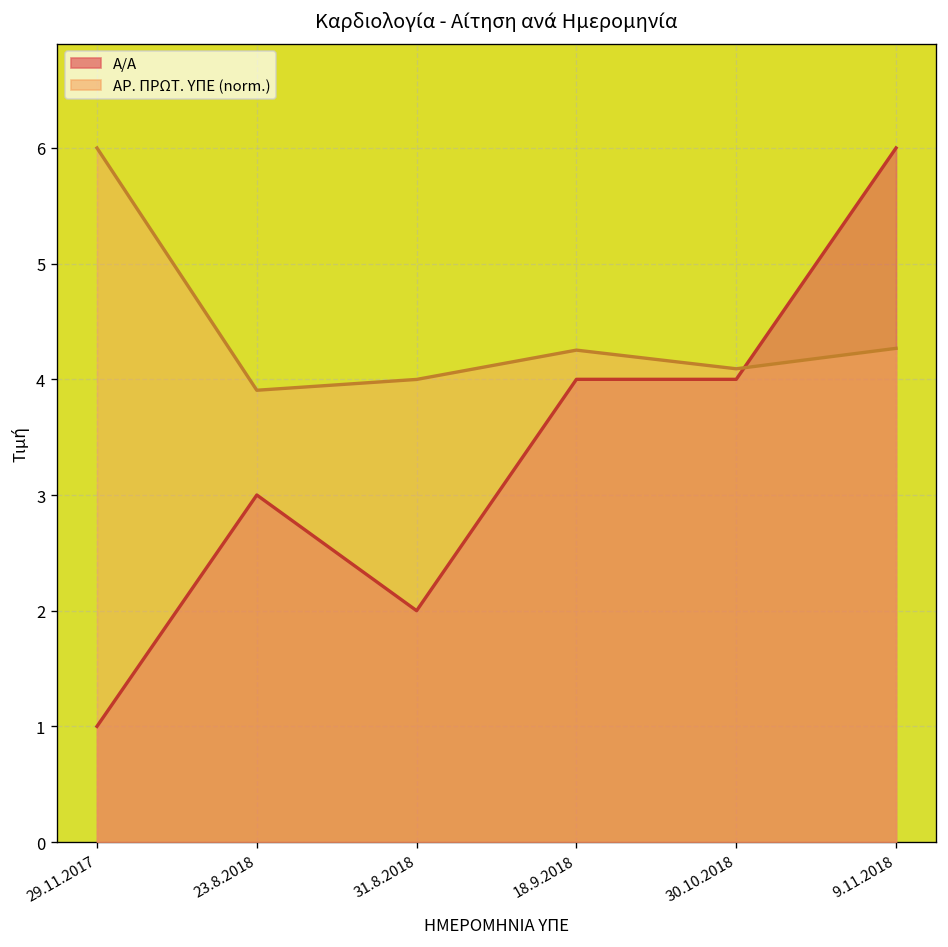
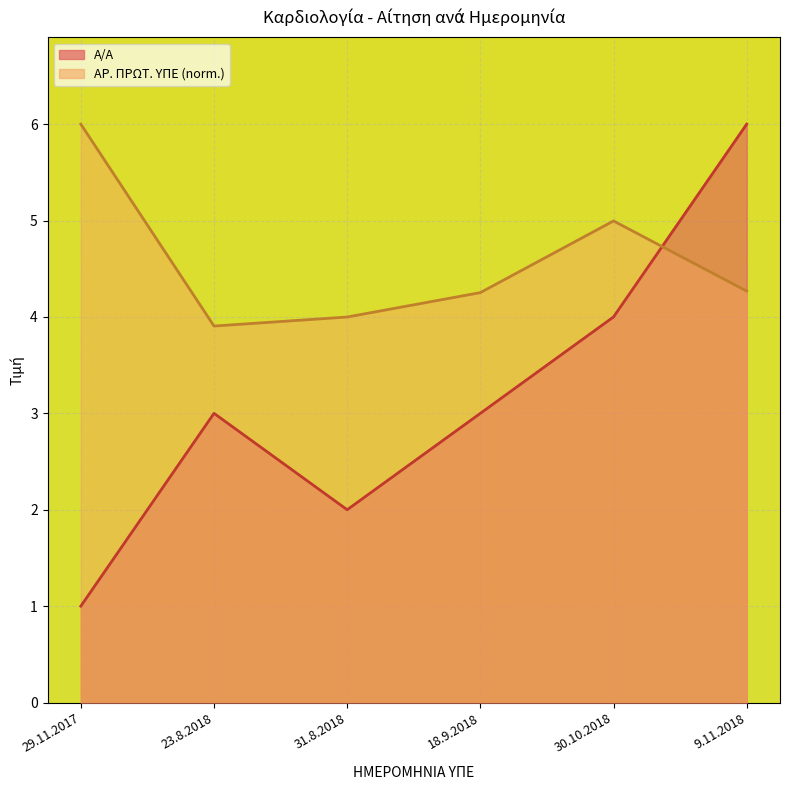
  {
    "Α/Α": {
      "29.11.2017": 1,
      "23.8.2018": 3,
      "31.8.2018": 2,
-     "18.9.2018": 4,
+     "18.9.2018": 3,
      "30.10.2018": 4,
      "9.11.2018": 6
    },
    "ΑΡ. ΠΡΩΤ. ΥΠΕ (norm.)": {
      "29.11.2017": 6.0,
      "23.8.2018": 3.9,
      "31.8.2018": 4.0,
      "18.9.2018": 4.3,
-     "30.10.2018": 4.1,
+     "30.10.2018": 5.0,
      "9.11.2018": 4.3
    }
  }
